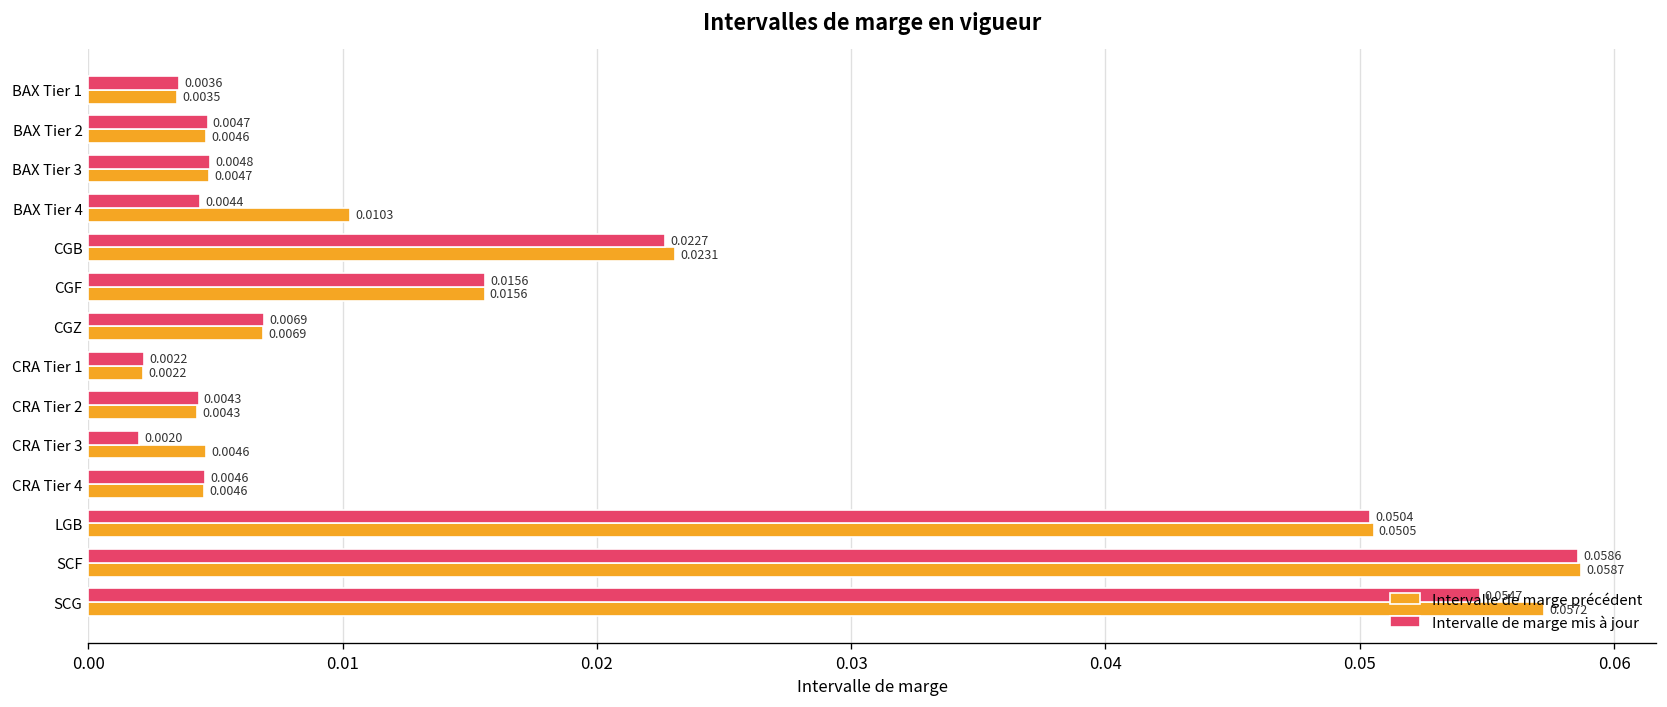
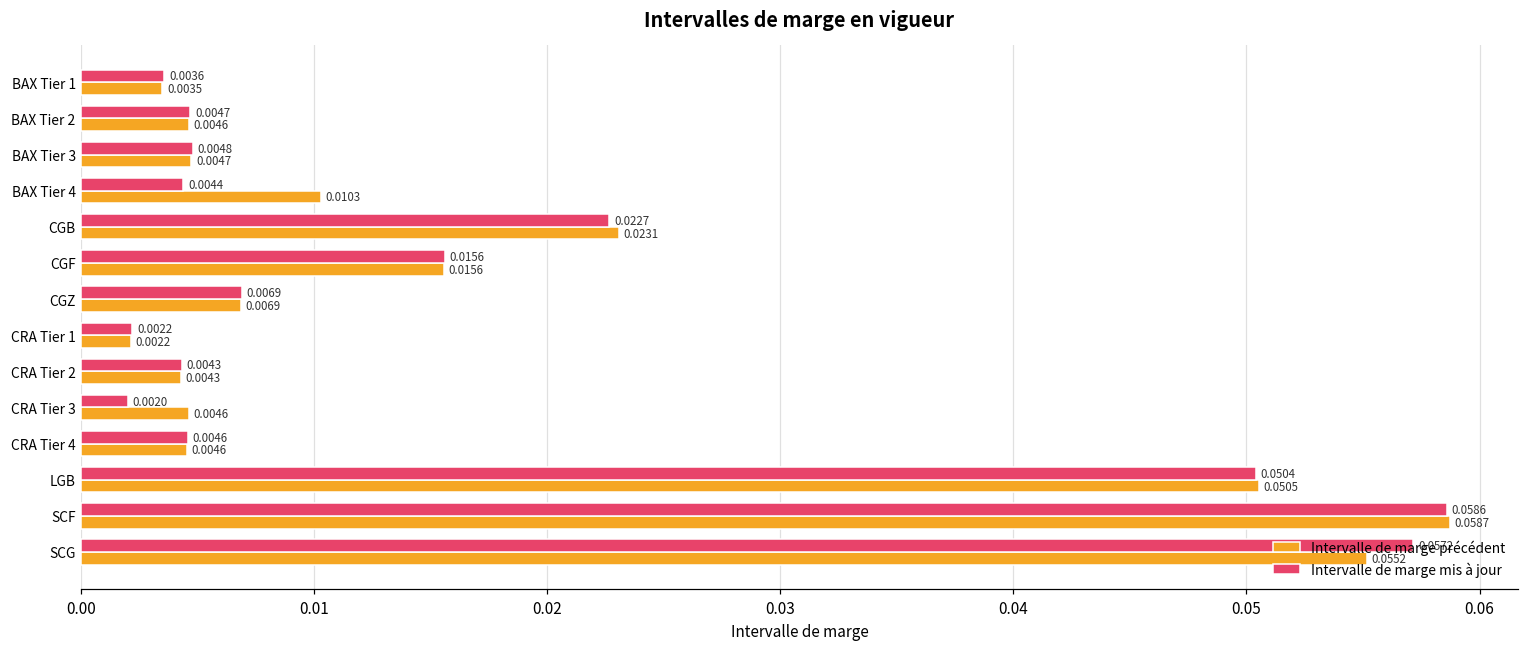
  {
    "Intervalle de marge précédent": {
      "BAX Tier 1": 0.0035,
      "BAX Tier 2": 0.0046,
      "BAX Tier 3": 0.0047,
      "BAX Tier 4": 0.0103,
      "CGB": 0.0231,
      "CGF": 0.0156,
      "CGZ": 0.0069,
      "CRA Tier 1": 0.0022,
      "CRA Tier 2": 0.0043,
      "CRA Tier 3": 0.0046,
      "CRA Tier 4": 0.0046,
      "LGB": 0.0505,
      "SCF": 0.0587,
-     "SCG": 0.0572
+     "SCG": 0.0552
    },
    "Intervalle de marge mis à jour": {
      "BAX Tier 1": 0.0036,
      "BAX Tier 2": 0.0047,
      "BAX Tier 3": 0.0048,
      "BAX Tier 4": 0.0044,
      "CGB": 0.0227,
      "CGF": 0.0156,
      "CGZ": 0.0069,
      "CRA Tier 1": 0.0022,
      "CRA Tier 2": 0.0043,
      "CRA Tier 3": 0.0020,
      "CRA Tier 4": 0.0046,
      "LGB": 0.0504,
      "SCF": 0.0586,
-     "SCG": 0.0547
+     "SCG": 0.0572
    }
  }
